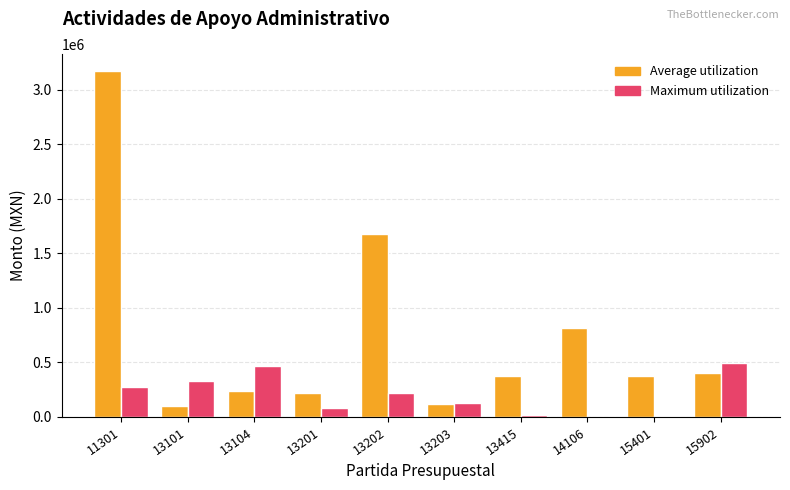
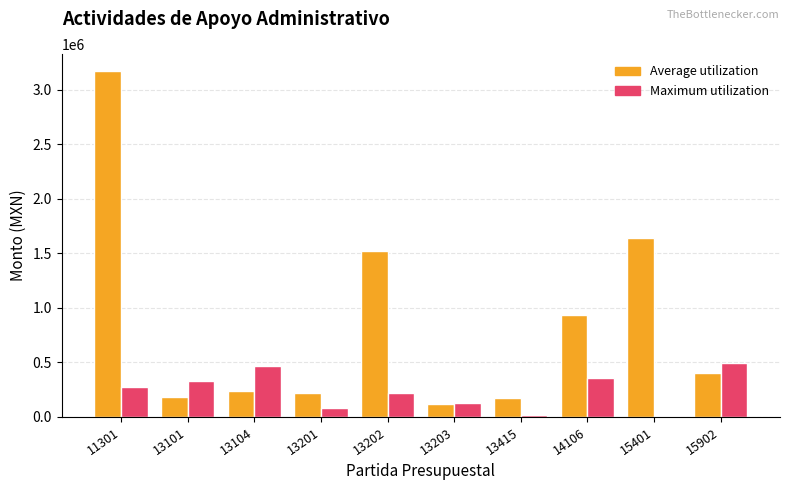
  {
    "Average utilization": {
      "11301": 3170000,
-     "13101": 100000,
+     "13101": 180000,
      "13104": 240000,
      "13201": 220000,
-     "13202": 1680000,
+     "13202": 1520000,
      "13203": 120000,
-     "13415": 370000,
-     "14106": 810000,
-     "15401": 380000,
+     "13415": 170000,
+     "14106": 940000,
+     "15401": 1640000,
      "15902": 410000
    },
    "Maximum utilization": {
      "11301": 270000,
      "13101": 330000,
      "13104": 470000,
      "13201": 80000,
      "13202": 220000,
      "13203": 130000,
-     "14106": 0,
+     "14106": 360000,
      "15902": 500000
    }
  }
